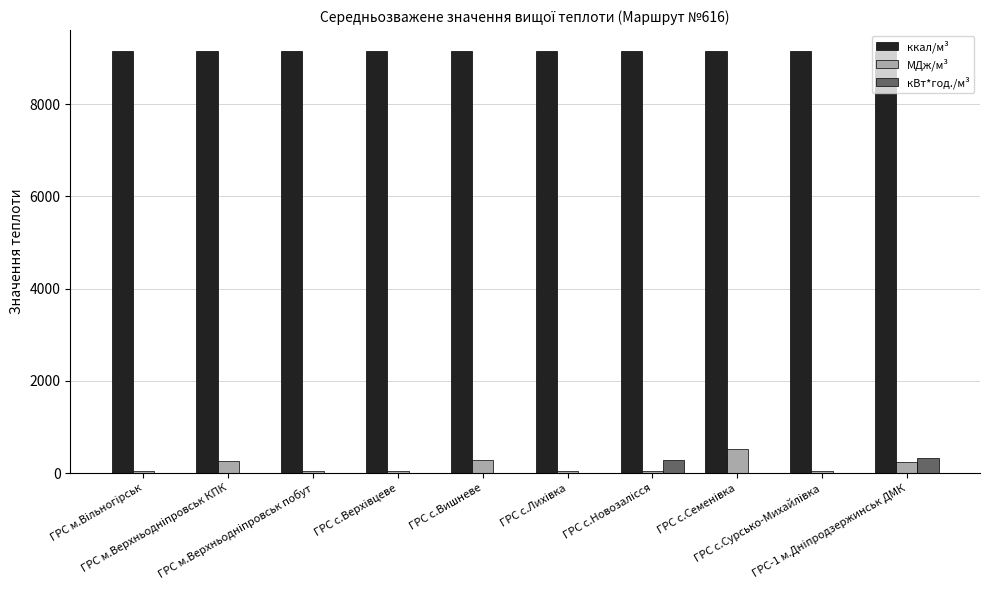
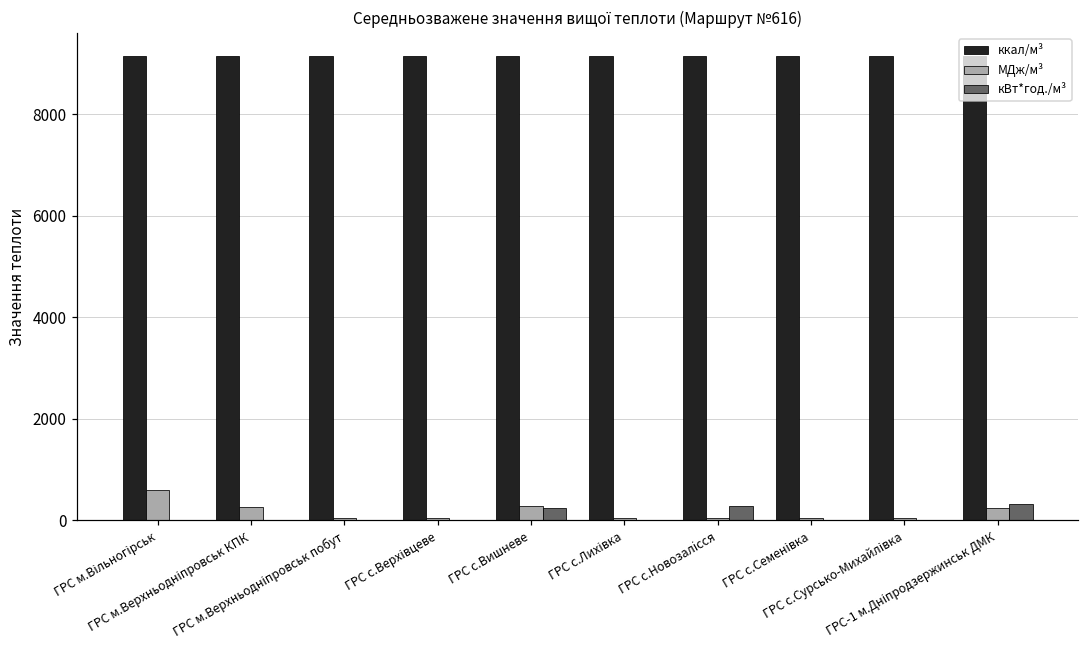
  {
    "ккал/м³": {
      "ГРС м.Вільногірськ": 9100,
      "ГРС м.Верхньодніпровськ КПК": 9100,
      "ГРС м.Верхньодніпровськ побут": 9100,
      "ГРС с.Верхівцеве": 9100,
      "ГРС с.Вишневе": 9100,
      "ГРС с.Лихівка": 9100,
      "ГРС с.Новозалiсся": 9100,
      "ГРС с.Семенівка": 9100,
      "ГРС с.Сурсько-Михайлівка": 9100
    },
    "МДж/м³": {
-     "ГРС м.Вільногірськ": 0,
+     "ГРС м.Вільногірськ": 600,
      "ГРС м.Верхньодніпровськ КПК": 300,
      "ГРС с.Вишневе": 300,
-     "ГРС с.Семенівка": 500,
+     "ГРС с.Семенівка": 0,
      "ГРС-1 м.Дніпродзержинськ ДМК": 200
    },
    "кВт*год./м³": {
-     "ГРС с.Вишневе": 0,
+     "ГРС с.Вишневе": 200,
      "ГРС с.Новозалiсся": 300,
      "ГРС-1 м.Дніпродзержинськ ДМК": 300
    }
  }
